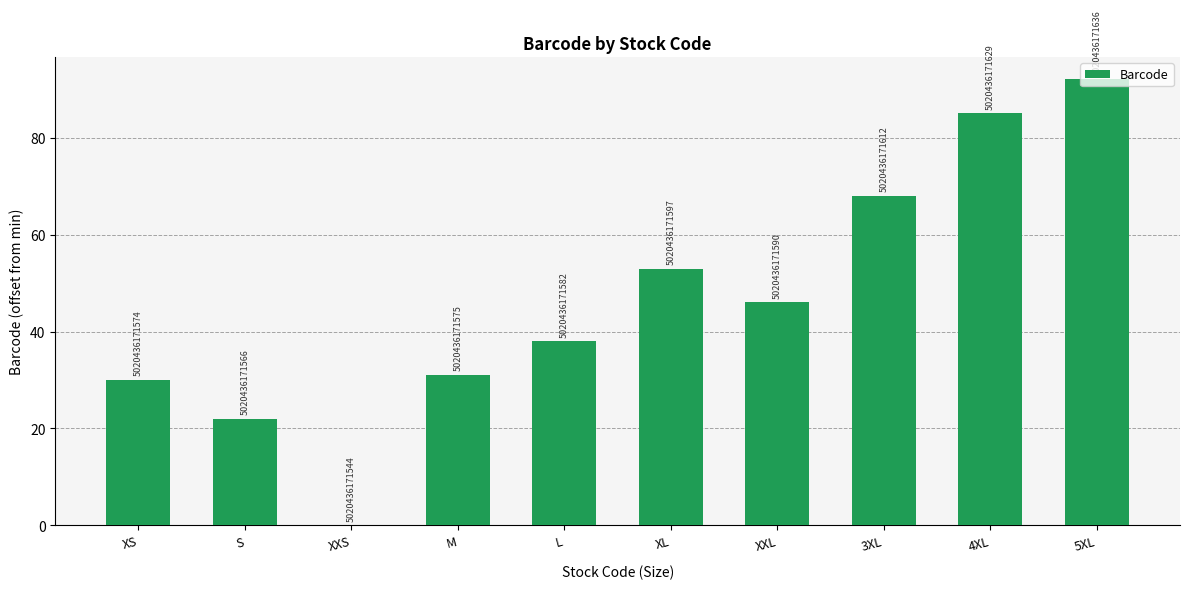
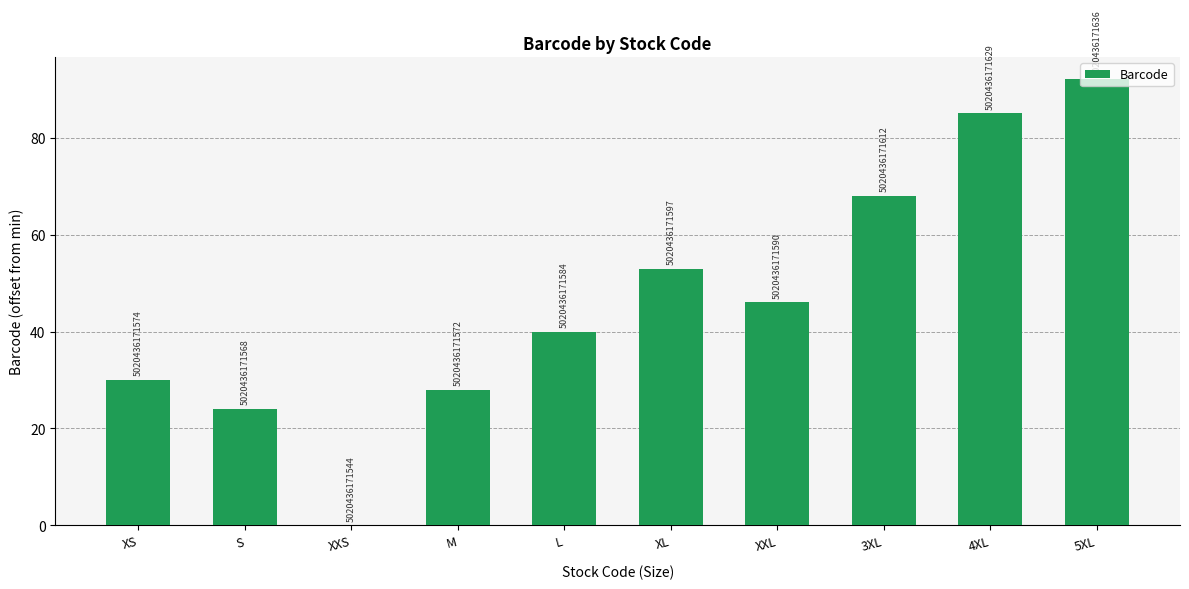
  {
-   "S": 5020436171566,
-   "M": 5020436171575,
-   "L": 5020436171582
+   "S": 5020436171568,
+   "M": 5020436171572,
+   "L": 5020436171584
  }
